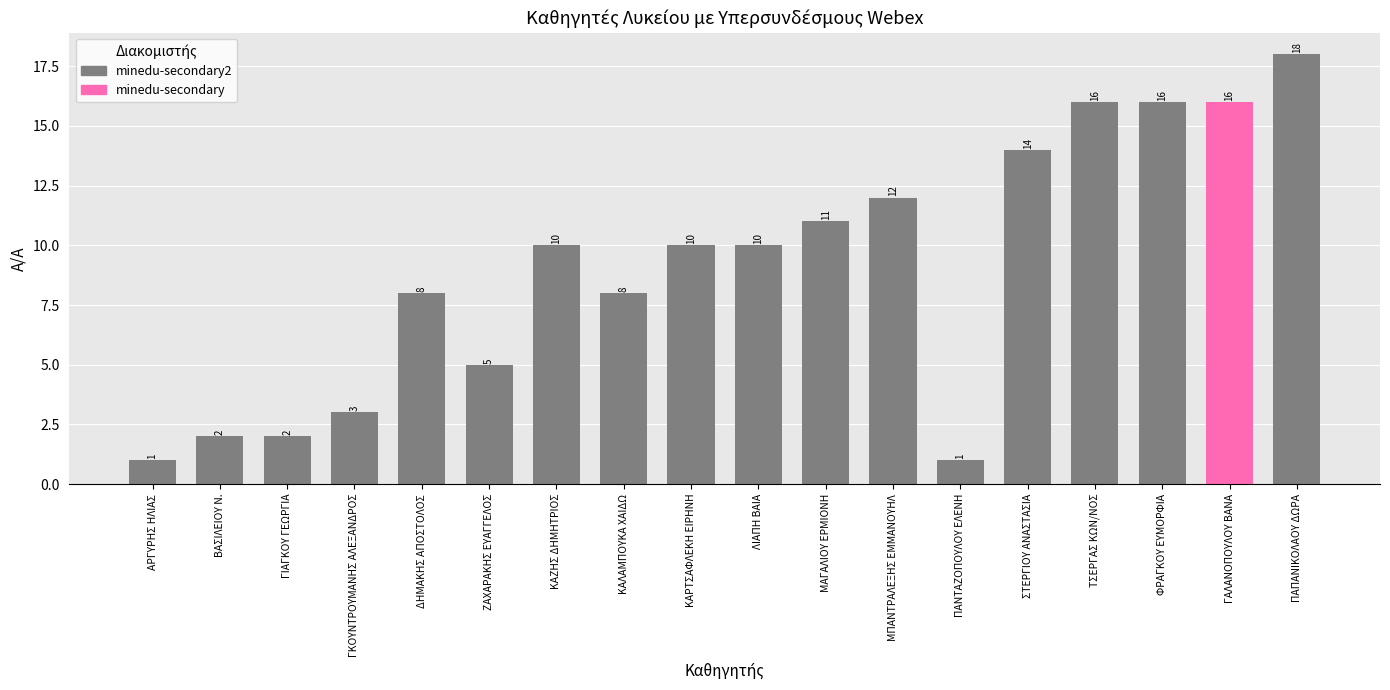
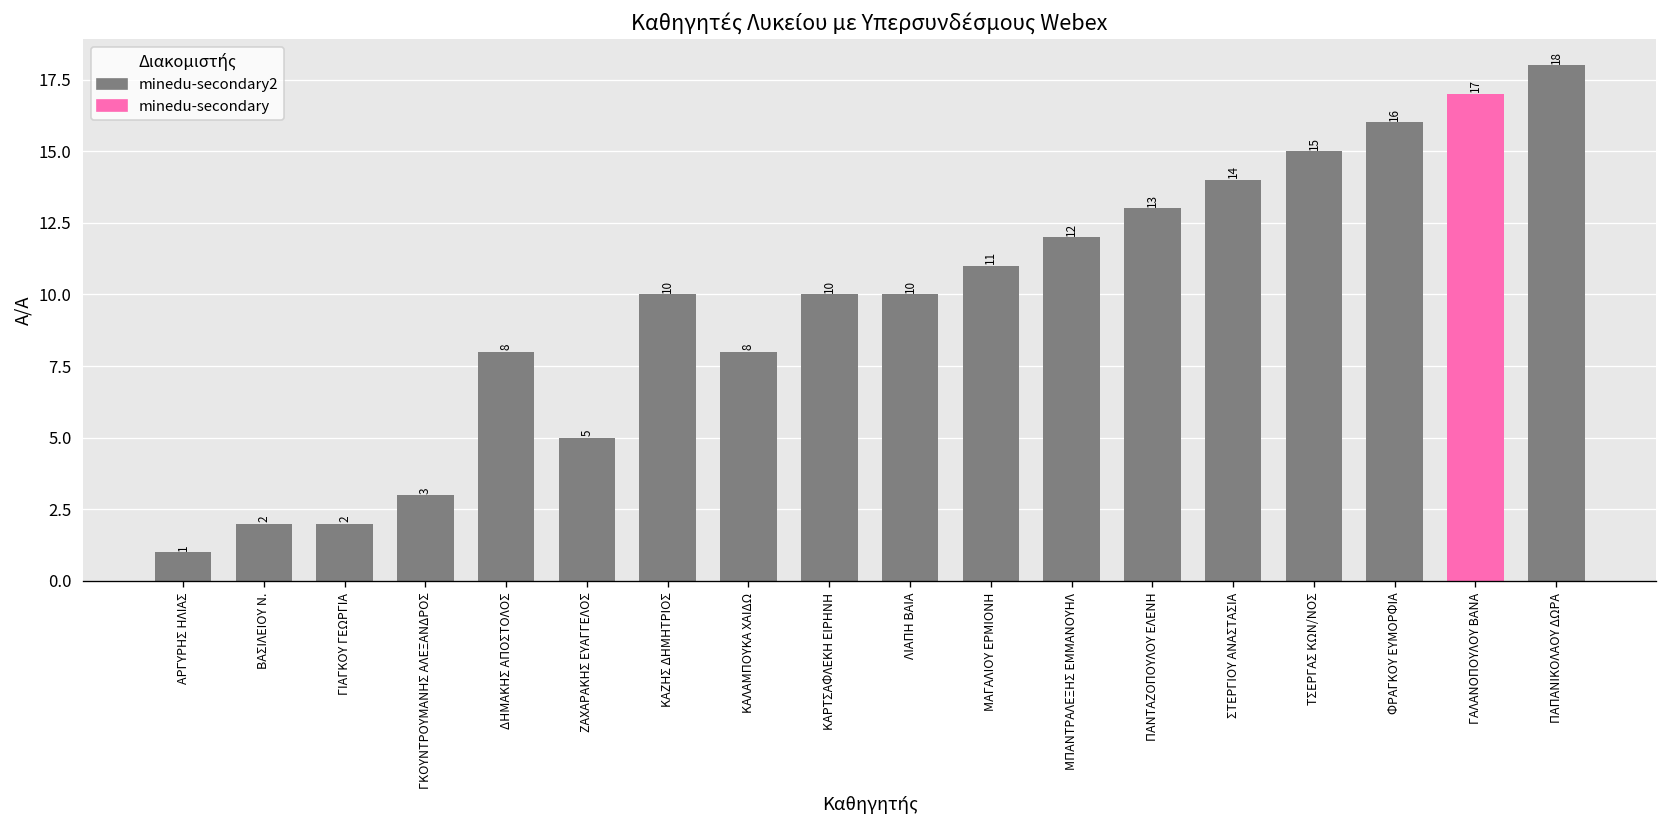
  {
    "ΑΡΓΥΡΗΣ ΗΛΙΑΣ": 1,
    "ΒΑΣΙΛΕΙΟΥ Ν.": 2,
    "ΓΙΑΓΚΟΥ ΓΕΩΡΓΙΑ": 2,
    "ΓΚΟΥΝΤΡΟΥΜΑΝΗΣ ΑΛΕΞΑΝΔΡΟΣ": 3,
    "ΔΗΜΑΚΗΣ ΑΠΟΣΤΟΛΟΣ": 8,
    "ΖΑΧΑΡΑΚΗΣ ΕΥΑΓΓΕΛΟΣ": 5,
    "ΚΑΖΗΣ ΔΗΜΗΤΡΙΟΣ": 10,
    "ΚΑΛΑΜΠΟΥΚΑ ΧΑΙΔΩ": 8,
    "ΚΑΡΤΣΑΦΛΕΚΗ ΕΙΡΗΝΗ": 10,
    "ΛΙΑΠΗ ΒΑΙΑ": 10,
    "ΜΑΓΑΛΙΟΥ ΕΡΜΙΟΝΗ": 11,
    "ΜΠΑΝΤΡΑΛΕΞΗΣ ΕΜΜΑΝΟΥΗΛ": 12,
-   "ΠΑΝΤΑΖΟΠΟΥΛΟΥ ΕΛΕΝΗ": 1,
+   "ΠΑΝΤΑΖΟΠΟΥΛΟΥ ΕΛΕΝΗ": 13,
    "ΣΤΕΡΓΙΟΥ ΑΝΑΣΤΑΣΙΑ": 14,
-   "ΤΣΕΡΓΑΣ ΚΩΝ/ΝΟΣ": 16,
+   "ΤΣΕΡΓΑΣ ΚΩΝ/ΝΟΣ": 15,
    "ΦΡΑΓΚΟΥ ΕΥΜΟΡΦΙΑ": 16,
-   "ΓΑΛΑΝΟΠΟΥΛΟΥ ΒΑΝΑ": 16,
+   "ΓΑΛΑΝΟΠΟΥΛΟΥ ΒΑΝΑ": 17,
    "ΠΑΠΑΝΙΚΟΛΑΟΥ ΔΩΡΑ": 18
  }
